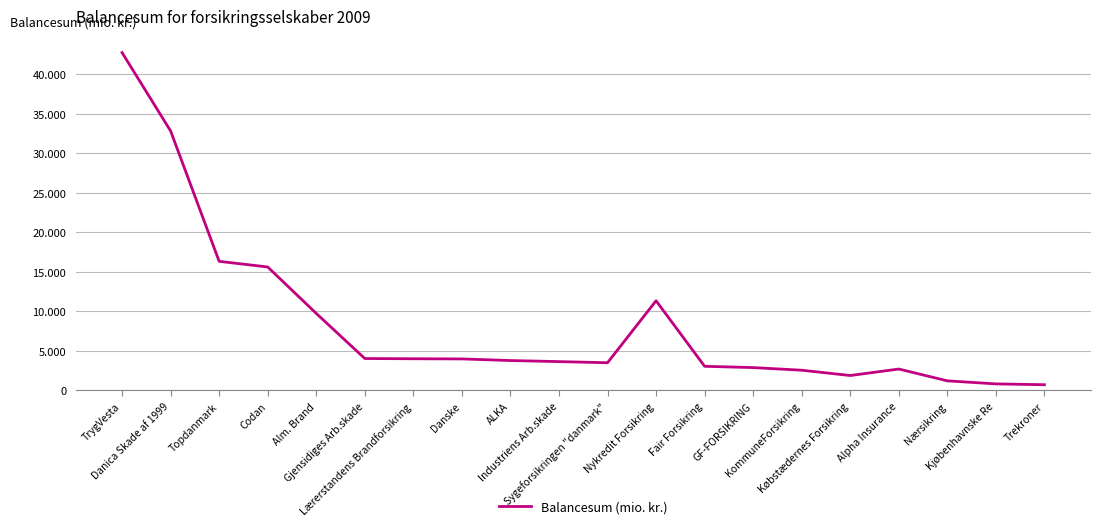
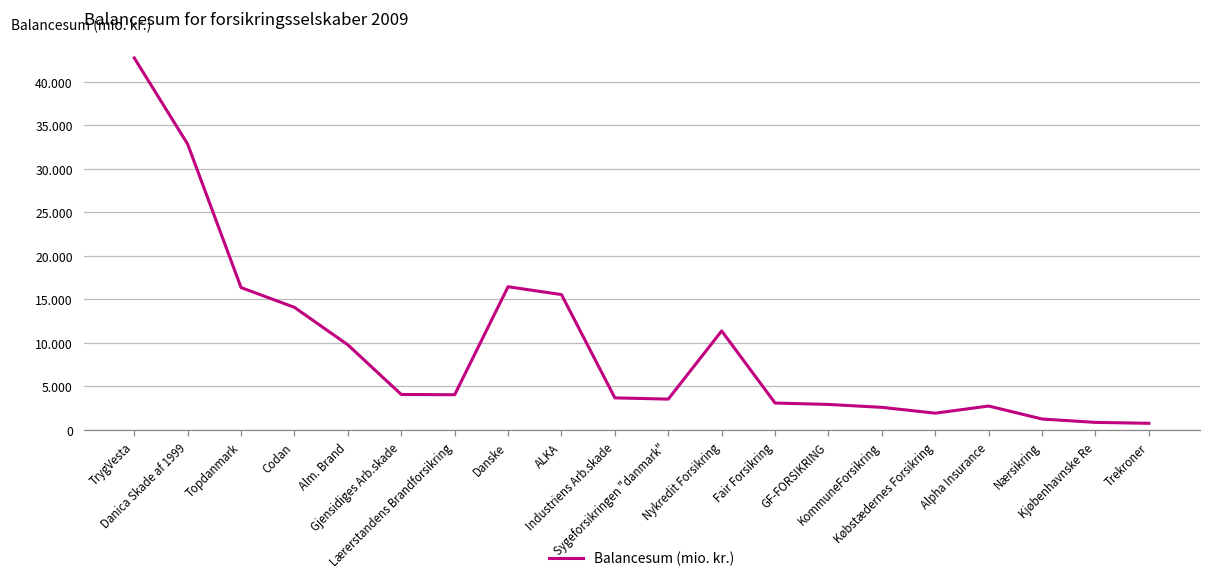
  {
    "TrygVesta": 43,
    "Danica Skade af 1999": 33,
    "Topdanmark": 16,
-   "Codan": 16,
+   "Codan": 14,
    "Alm. Brand": 10,
    "Gjensidiges Arb.skade": 4,
    "Lærerstandens Brandforsikring": 4,
-   "Danske": 4,
-   "ALKA": 4,
+   "Danske": 16,
+   "ALKA": 16,
    "Industriens Arb.skade": 4,
    "Sygeforsikringen \"danmark\"": 4,
    "Nykredit Forsikring": 11,
    "Fair Forsikring": 3,
    "GF-FORSIKRING": 3,
    "KommuneForsikring": 3,
    "Købstædernes Forsikring": 2,
    "Alpha Insurance": 3,
    "Nærsikring": 1,
    "Kjøbenhavnske Re": 1,
    "Trekroner": 1
  }
